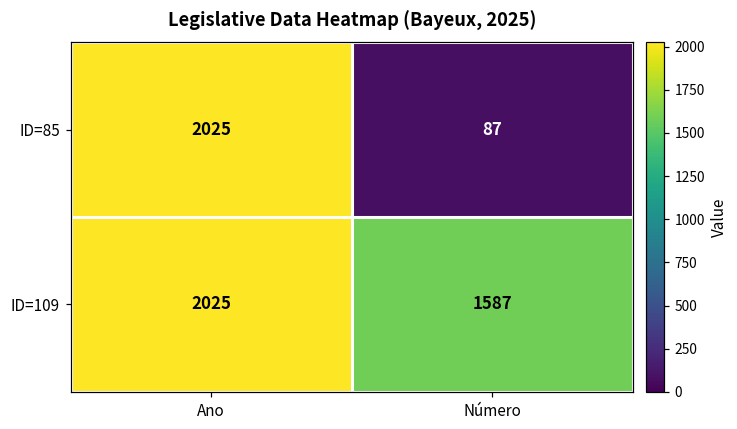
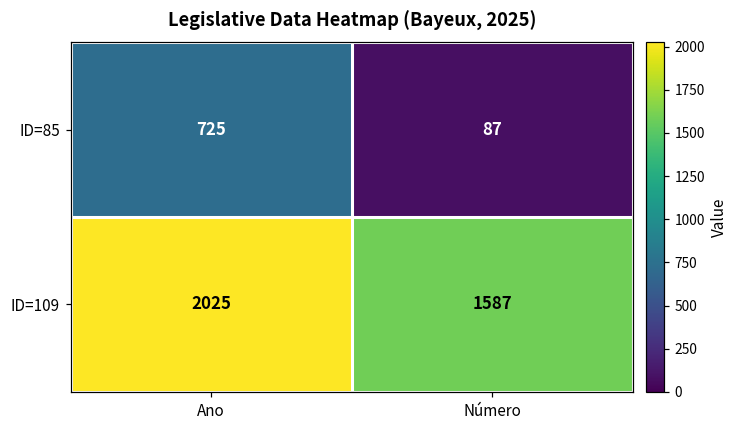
  {
    "ID=85": {
-     "Ano": 2025,
+     "Ano": 725,
      "Número": 87
    },
    "ID=109": {
      "Ano": 2025,
      "Número": 1587
    }
  }
